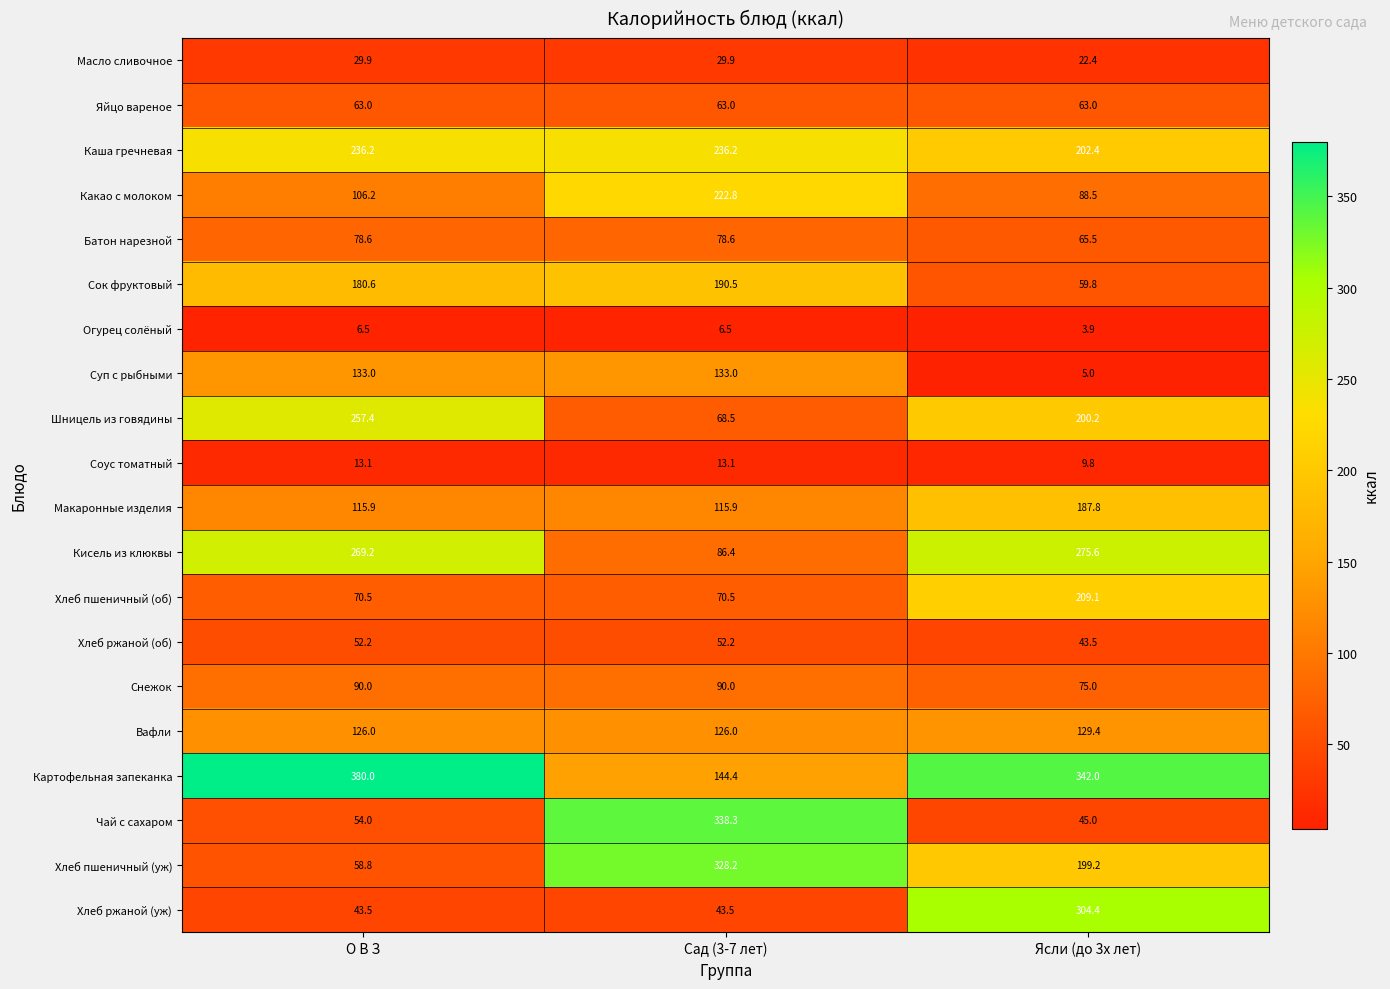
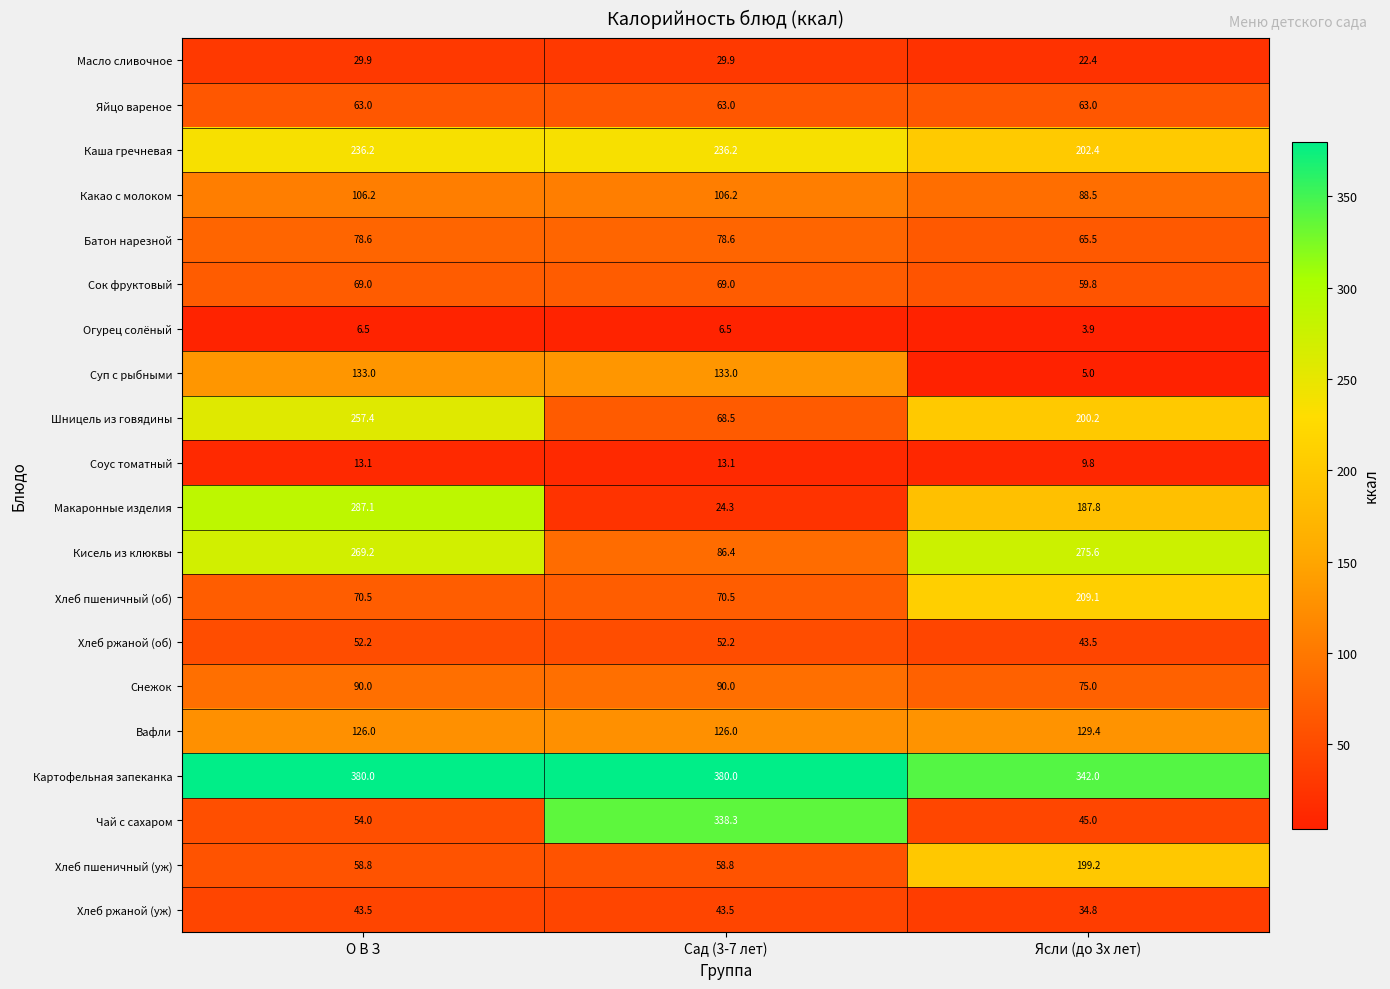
  {
    "Масло сливочное": {
      "О В З": 29.9,
      "Сад (3-7 лет)": 29.9,
      "Ясли (до 3х лет)": 22.4
    },
    "Яйцо вареное": {
      "О В З": 63.0,
      "Сад (3-7 лет)": 63.0,
      "Ясли (до 3х лет)": 63.0
    },
    "Каша гречневая": {
      "О В З": 236.2,
      "Сад (3-7 лет)": 236.2,
      "Ясли (до 3х лет)": 202.4
    },
    "Какао с молоком": {
      "О В З": 106.2,
-     "Сад (3-7 лет)": 222.8,
+     "Сад (3-7 лет)": 106.2,
      "Ясли (до 3х лет)": 88.5
    },
    "Батон нарезной": {
      "О В З": 78.6,
      "Сад (3-7 лет)": 78.6,
      "Ясли (до 3х лет)": 65.5
    },
    "Сок фруктовый": {
-     "О В З": 180.6,
-     "Сад (3-7 лет)": 190.5,
+     "О В З": 69.0,
+     "Сад (3-7 лет)": 69.0,
      "Ясли (до 3х лет)": 59.8
    },
    "Огурец солёный": {
      "О В З": 6.5,
      "Сад (3-7 лет)": 6.5,
      "Ясли (до 3х лет)": 3.9
    },
    "Суп с рыбными": {
      "О В З": 133.0,
      "Сад (3-7 лет)": 133.0,
      "Ясли (до 3х лет)": 5.0
    },
    "Шницель из говядины": {
      "О В З": 257.4,
      "Сад (3-7 лет)": 68.5,
      "Ясли (до 3х лет)": 200.2
    },
    "Соус томатный": {
      "О В З": 13.1,
      "Сад (3-7 лет)": 13.1,
      "Ясли (до 3х лет)": 9.8
    },
    "Макаронные изделия": {
-     "О В З": 115.9,
-     "Сад (3-7 лет)": 115.9,
+     "О В З": 287.1,
+     "Сад (3-7 лет)": 24.3,
      "Ясли (до 3х лет)": 187.8
    },
    "Кисель из клюквы": {
      "О В З": 269.2,
      "Сад (3-7 лет)": 86.4,
      "Ясли (до 3х лет)": 275.6
    },
    "Хлеб пшеничный (об)": {
      "О В З": 70.5,
      "Сад (3-7 лет)": 70.5,
      "Ясли (до 3х лет)": 209.1
    },
    "Хлеб ржаной (об)": {
      "О В З": 52.2,
      "Сад (3-7 лет)": 52.2,
      "Ясли (до 3х лет)": 43.5
    },
    "Снежок": {
      "О В З": 90.0,
      "Сад (3-7 лет)": 90.0,
      "Ясли (до 3х лет)": 75.0
    },
    "Вафли": {
      "О В З": 126.0,
      "Сад (3-7 лет)": 126.0,
      "Ясли (до 3х лет)": 129.4
    },
    "Картофельная запеканка": {
      "О В З": 380.0,
-     "Сад (3-7 лет)": 144.4,
+     "Сад (3-7 лет)": 380.0,
      "Ясли (до 3х лет)": 342.0
    },
    "Чай с сахаром": {
      "О В З": 54.0,
      "Сад (3-7 лет)": 338.3,
      "Ясли (до 3х лет)": 45.0
    },
    "Хлеб пшеничный (уж)": {
      "О В З": 58.8,
-     "Сад (3-7 лет)": 328.2,
+     "Сад (3-7 лет)": 58.8,
      "Ясли (до 3х лет)": 199.2
    },
    "Хлеб ржаной (уж)": {
      "О В З": 43.5,
      "Сад (3-7 лет)": 43.5,
-     "Ясли (до 3х лет)": 304.4
+     "Ясли (до 3х лет)": 34.8
    }
  }
